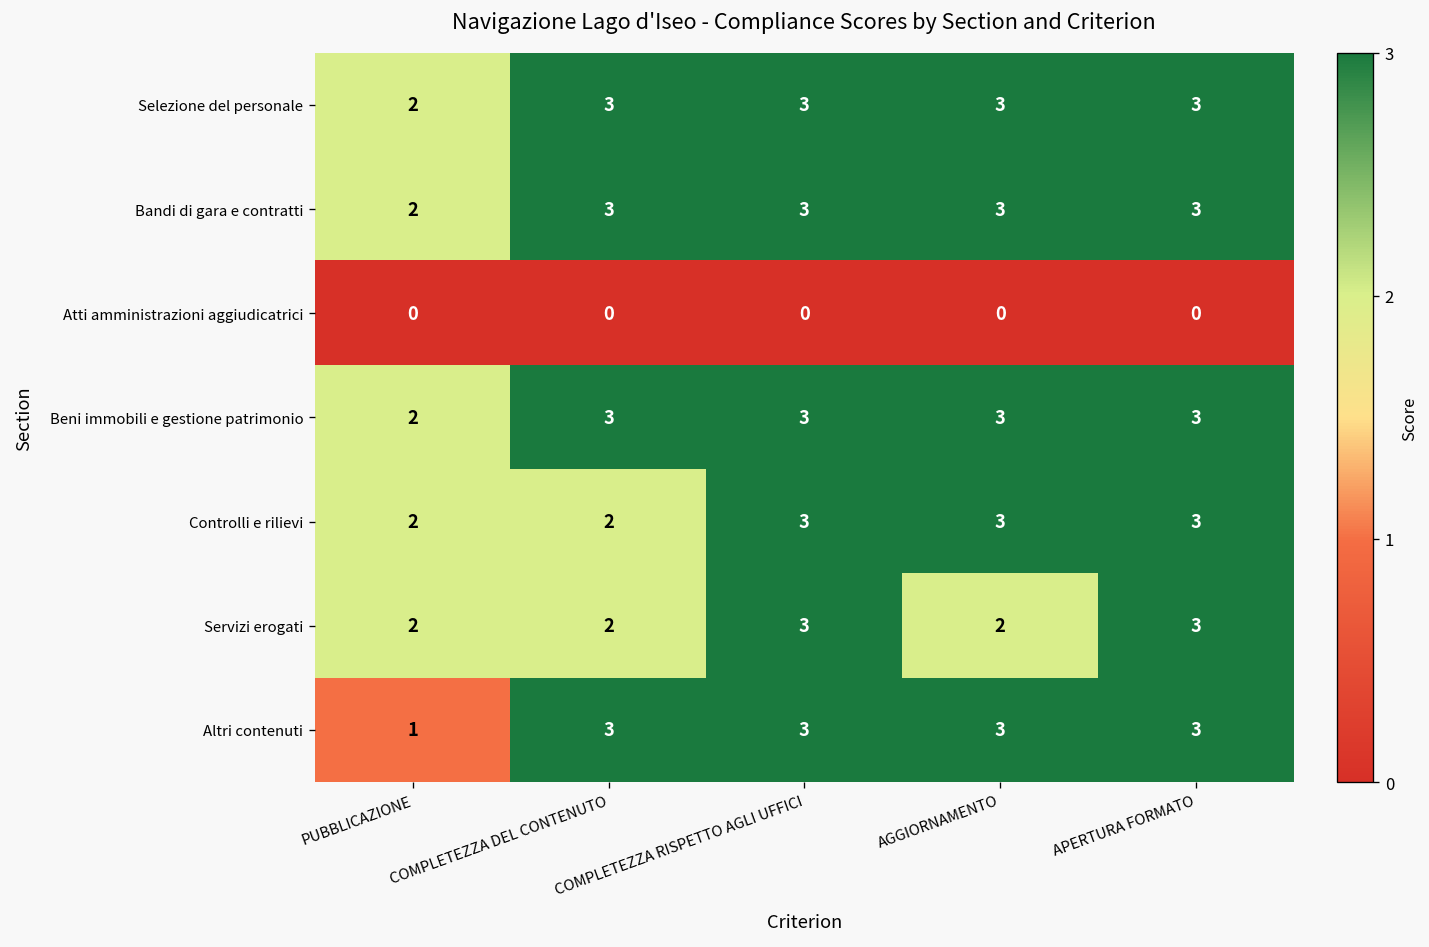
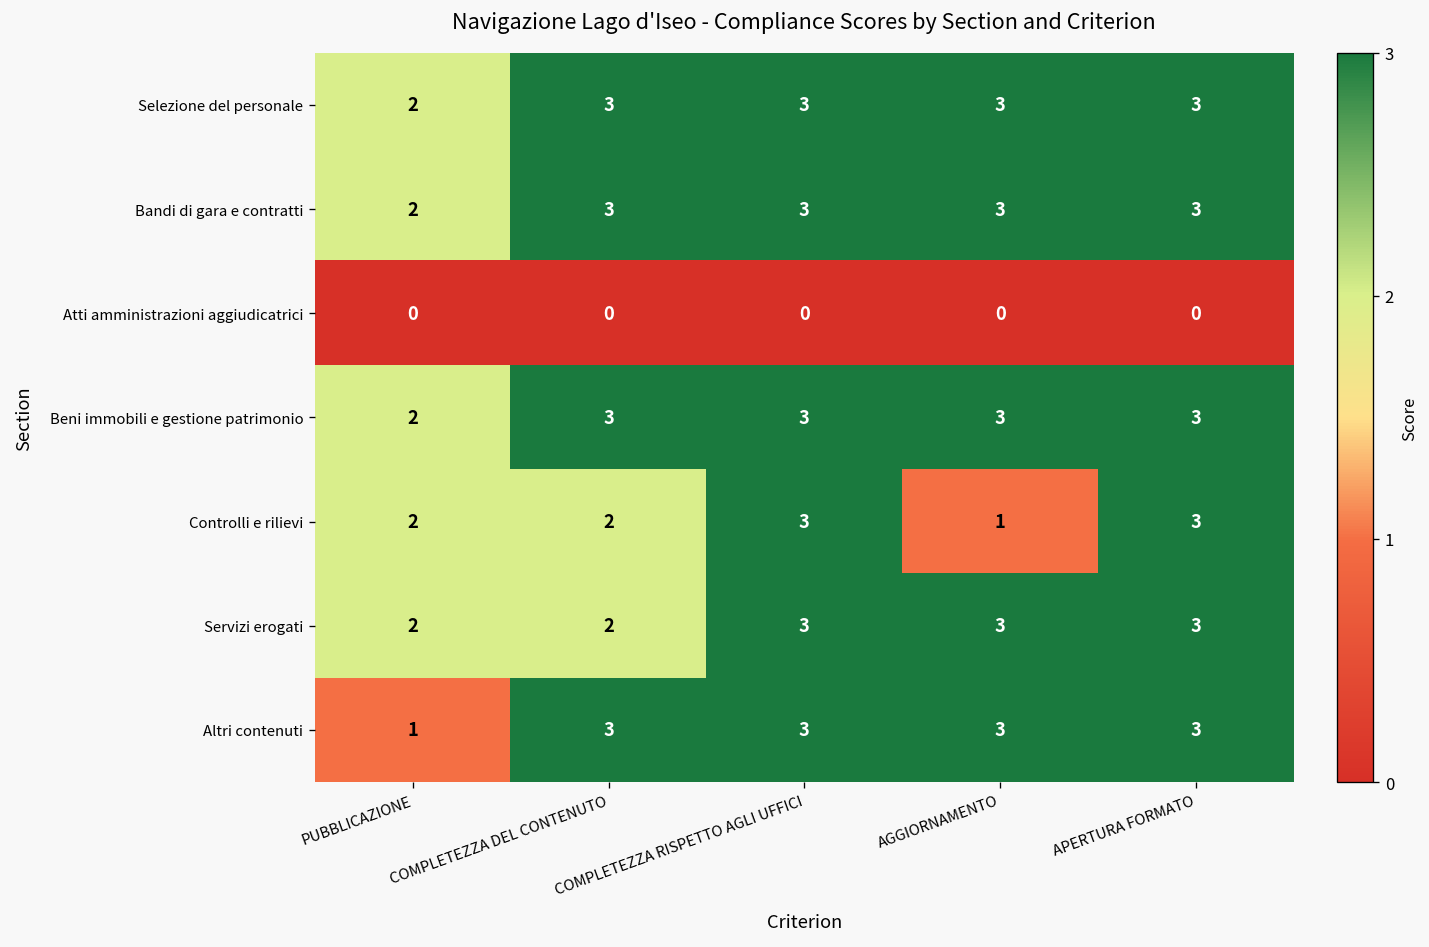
  {
    "Selezione del personale": {
      "PUBBLICAZIONE": 2,
      "COMPLETEZZA DEL CONTENUTO": 3,
      "COMPLETEZZA RISPETTO AGLI UFFICI": 3,
      "AGGIORNAMENTO": 3,
      "APERTURA FORMATO": 3
    },
    "Bandi di gara e contratti": {
      "PUBBLICAZIONE": 2,
      "COMPLETEZZA DEL CONTENUTO": 3,
      "COMPLETEZZA RISPETTO AGLI UFFICI": 3,
      "AGGIORNAMENTO": 3,
      "APERTURA FORMATO": 3
    },
    "Atti amministrazioni aggiudicatrici": {
      "PUBBLICAZIONE": 0,
      "COMPLETEZZA DEL CONTENUTO": 0,
      "COMPLETEZZA RISPETTO AGLI UFFICI": 0,
      "AGGIORNAMENTO": 0,
      "APERTURA FORMATO": 0
    },
    "Beni immobili e gestione patrimonio": {
      "PUBBLICAZIONE": 2,
      "COMPLETEZZA DEL CONTENUTO": 3,
      "COMPLETEZZA RISPETTO AGLI UFFICI": 3,
      "AGGIORNAMENTO": 3,
      "APERTURA FORMATO": 3
    },
    "Controlli e rilievi": {
      "PUBBLICAZIONE": 2,
      "COMPLETEZZA DEL CONTENUTO": 2,
      "COMPLETEZZA RISPETTO AGLI UFFICI": 3,
-     "AGGIORNAMENTO": 3,
+     "AGGIORNAMENTO": 1,
      "APERTURA FORMATO": 3
    },
    "Servizi erogati": {
      "PUBBLICAZIONE": 2,
      "COMPLETEZZA DEL CONTENUTO": 2,
      "COMPLETEZZA RISPETTO AGLI UFFICI": 3,
-     "AGGIORNAMENTO": 2,
+     "AGGIORNAMENTO": 3,
      "APERTURA FORMATO": 3
    },
    "Altri contenuti": {
      "PUBBLICAZIONE": 1,
      "COMPLETEZZA DEL CONTENUTO": 3,
      "COMPLETEZZA RISPETTO AGLI UFFICI": 3,
      "AGGIORNAMENTO": 3,
      "APERTURA FORMATO": 3
    }
  }
